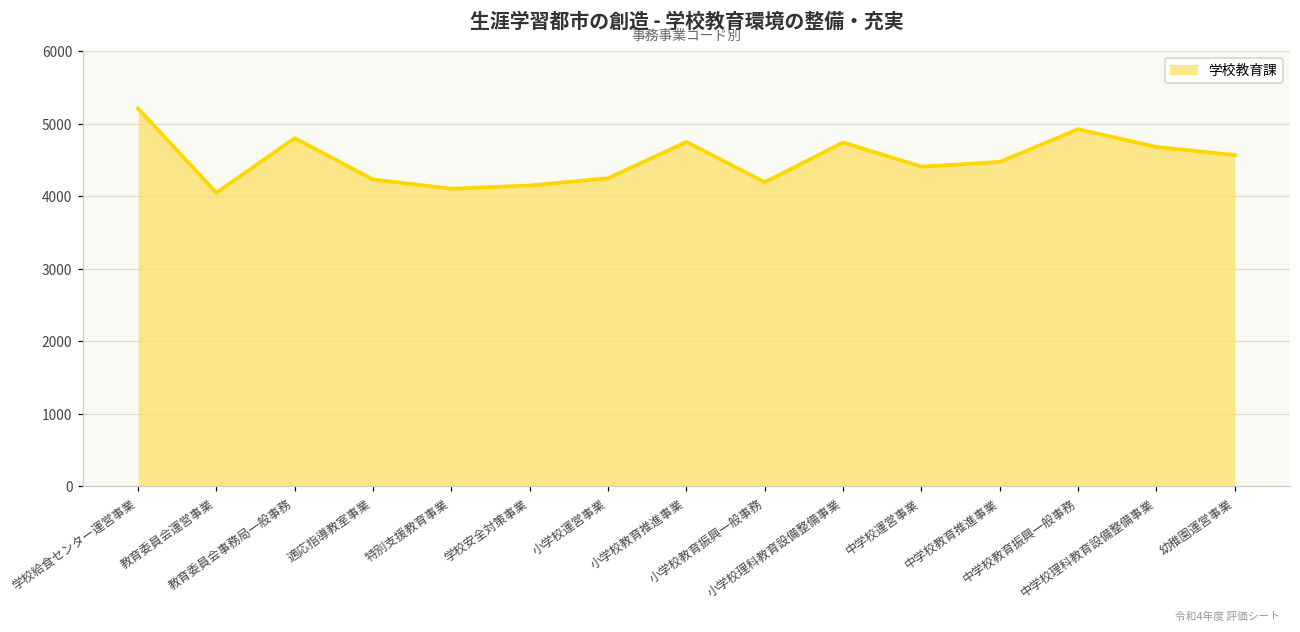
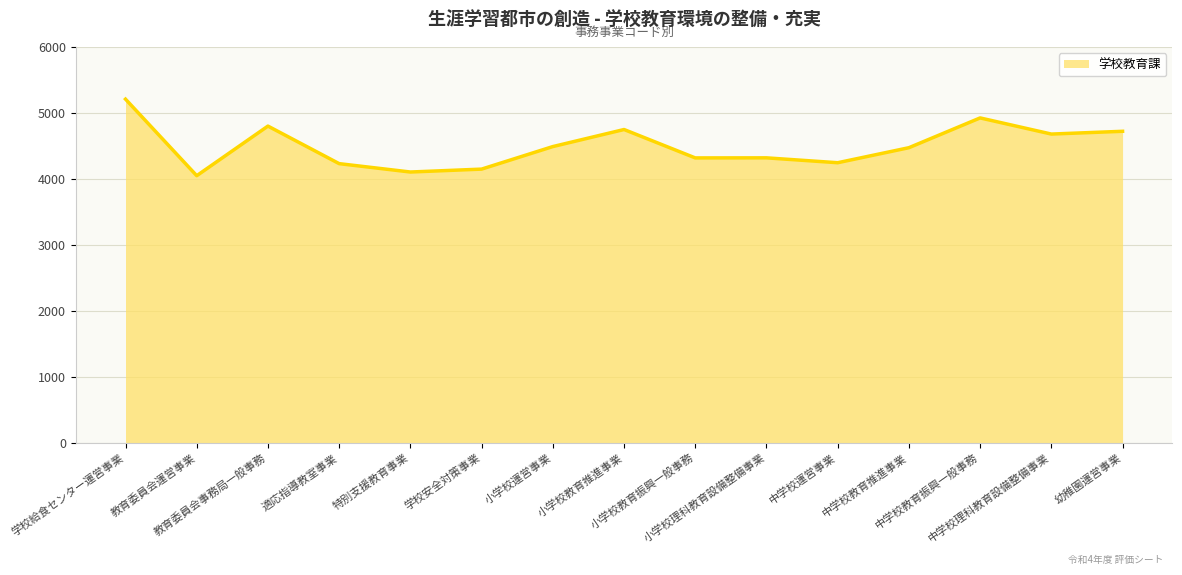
  {
    "学校給食センター運営事業": 5200,
    "教育委員会運営事業": 4100,
    "教育委員会事務局一般事務": 4800,
    "適応指導教室事業": 4200,
    "特別支援教育事業": 4100,
    "学校安全対策事業": 4200,
-   "小学校運営事業": 4300,
+   "小学校運営事業": 4500,
    "小学校教育推進事業": 4800,
-   "小学校教育振興一般事務": 4200,
-   "小学校理科教育設備整備事業": 4700,
-   "中学校運営事業": 4400,
+   "小学校教育振興一般事務": 4300,
+   "小学校理科教育設備整備事業": 4300,
+   "中学校運営事業": 4200,
    "中学校教育推進事業": 4500,
    "中学校教育振興一般事務": 4900,
    "中学校理科教育設備整備事業": 4700,
-   "幼稚園運営事業": 4600
+   "幼稚園運営事業": 4700
  }
